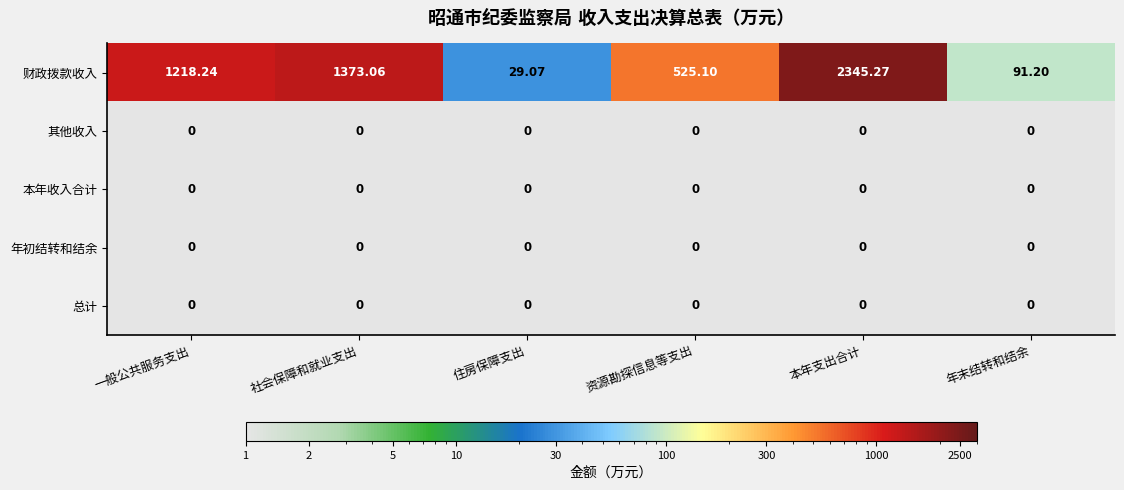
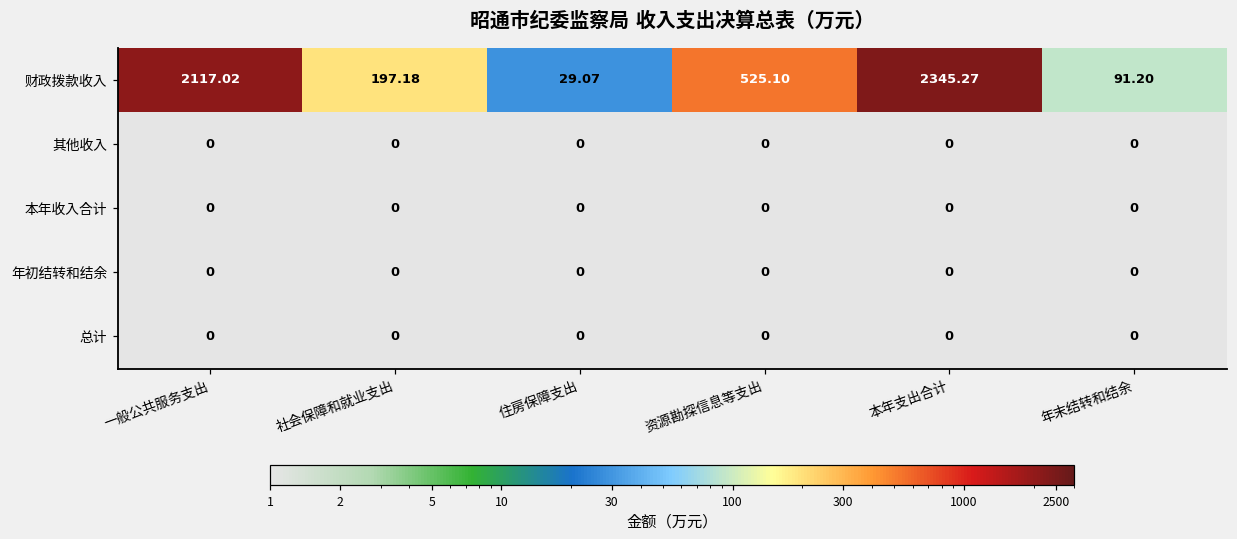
  {
    "财政拨款收入": {
-     "一般公共服务支出": 1218.24,
-     "社会保障和就业支出": 1373.06,
+     "一般公共服务支出": 2117.02,
+     "社会保障和就业支出": 197.18,
      "住房保障支出": 29.07,
      "资源勘探信息等支出": 525.10,
      "本年支出合计": 2345.27,
      "年末结转和结余": 91.20
    },
    "其他收入": {
      "一般公共服务支出": 0,
      "社会保障和就业支出": 0,
      "住房保障支出": 0,
      "资源勘探信息等支出": 0,
      "本年支出合计": 0,
      "年末结转和结余": 0
    },
    "本年收入合计": {
      "一般公共服务支出": 0,
      "社会保障和就业支出": 0,
      "住房保障支出": 0,
      "资源勘探信息等支出": 0,
      "本年支出合计": 0,
      "年末结转和结余": 0
    },
    "年初结转和结余": {
      "一般公共服务支出": 0,
      "社会保障和就业支出": 0,
      "住房保障支出": 0,
      "资源勘探信息等支出": 0,
      "本年支出合计": 0,
      "年末结转和结余": 0
    },
    "总计": {
      "一般公共服务支出": 0,
      "社会保障和就业支出": 0,
      "住房保障支出": 0,
      "资源勘探信息等支出": 0,
      "本年支出合计": 0,
      "年末结转和结余": 0
    }
  }
